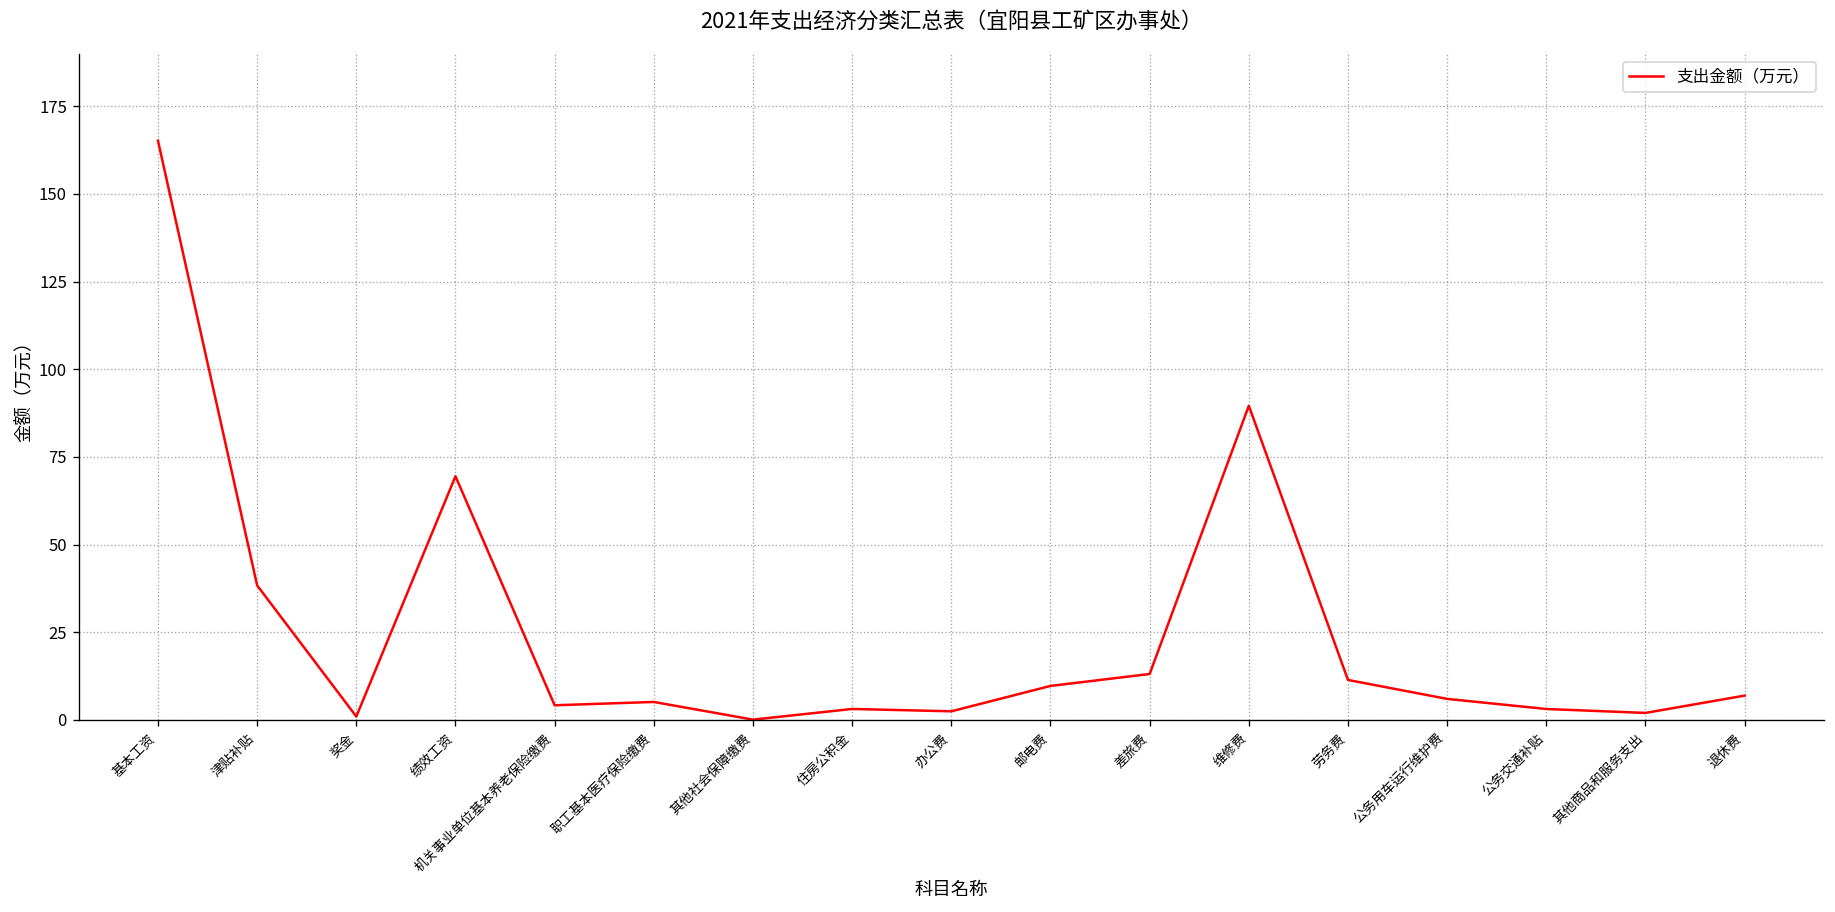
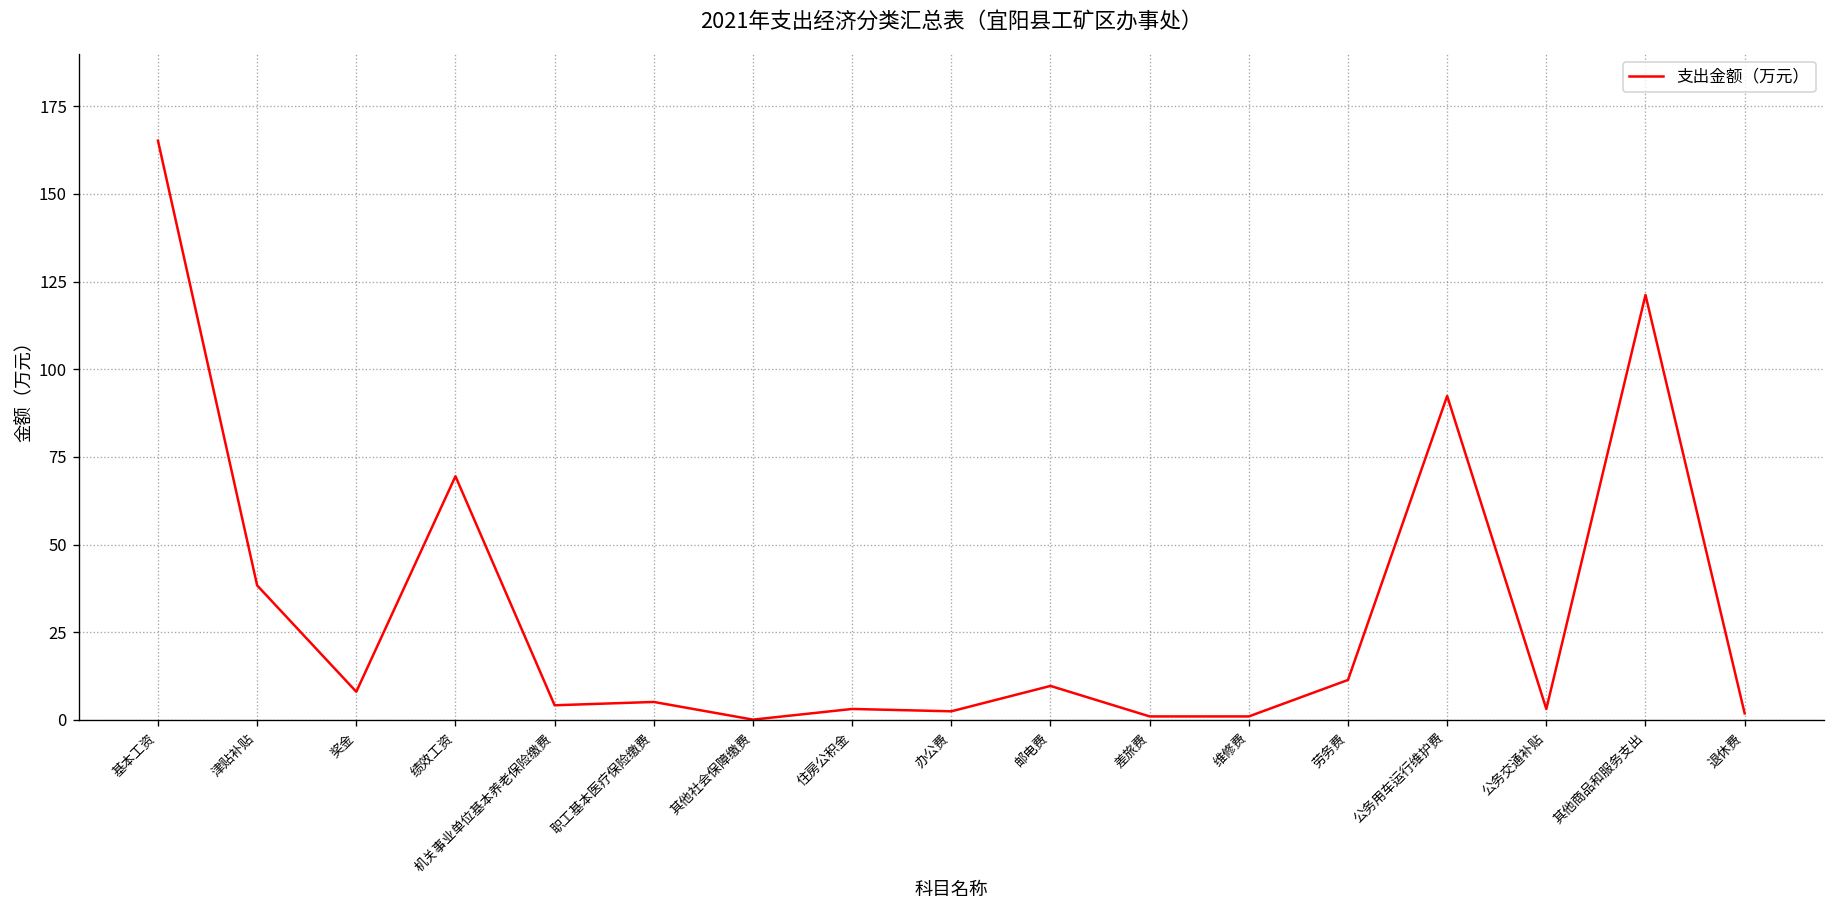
  {
    "基本工资": 165,
    "津贴补贴": 38,
-   "奖金": 1,
+   "奖金": 8,
    "绩效工资": 70,
    "机关事业单位基本养老保险缴费": 4,
    "职工基本医疗保险缴费": 5,
    "其他社会保障缴费": 0,
    "住房公积金": 3,
    "办公费": 2,
    "邮电费": 10,
-   "差旅费": 13,
-   "维修费": 90,
+   "差旅费": 1,
+   "维修费": 1,
    "劳务费": 11,
-   "公务用车运行维护费": 6,
+   "公务用车运行维护费": 92,
    "公务交通补贴": 3,
-   "其他商品和服务支出": 2,
-   "退休费": 7
+   "其他商品和服务支出": 121,
+   "退休费": 2
  }
